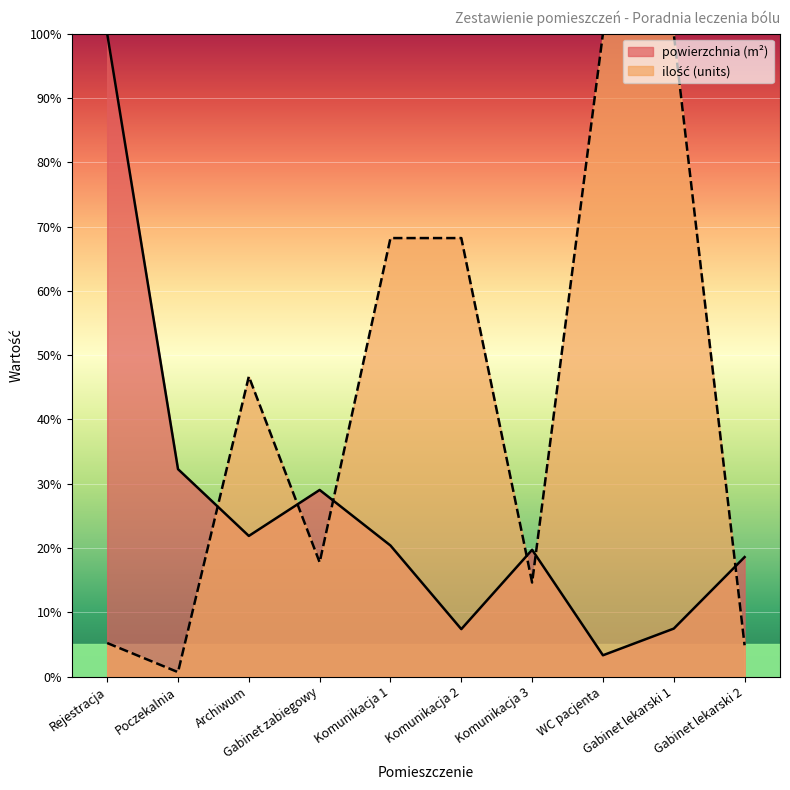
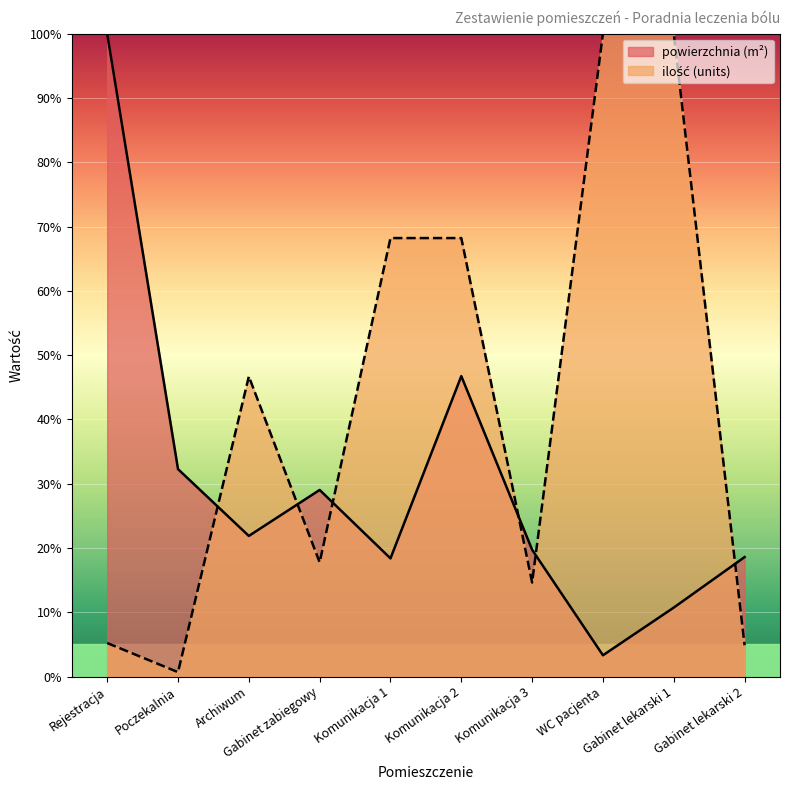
  {
    "powierzchnia (m²)": {
      "Rejestracja": "100%",
      "Poczekalnia": "32%",
      "Archiwum": "22%",
      "Gabinet zabiegowy": "29%",
-     "Komunikacja 1": "20%",
-     "Komunikacja 2": "7%",
+     "Komunikacja 1": "18%",
+     "Komunikacja 2": "47%",
      "Komunikacja 3": "20%",
      "WC pacjenta": "3%",
-     "Gabinet lekarski 1": "7%",
+     "Gabinet lekarski 1": "11%",
      "Gabinet lekarski 2": "19%"
    },
    "ilość (units)": {
      "Rejestracja": "5%",
      "Poczekalnia": "1%",
      "Archiwum": "47%",
      "Gabinet zabiegowy": "18%",
      "Komunikacja 1": "68%",
      "Komunikacja 2": "68%",
      "Komunikacja 3": "15%",
      "WC pacjenta": "100%",
      "Gabinet lekarski 1": "100%",
      "Gabinet lekarski 2": "5%"
    }
  }
